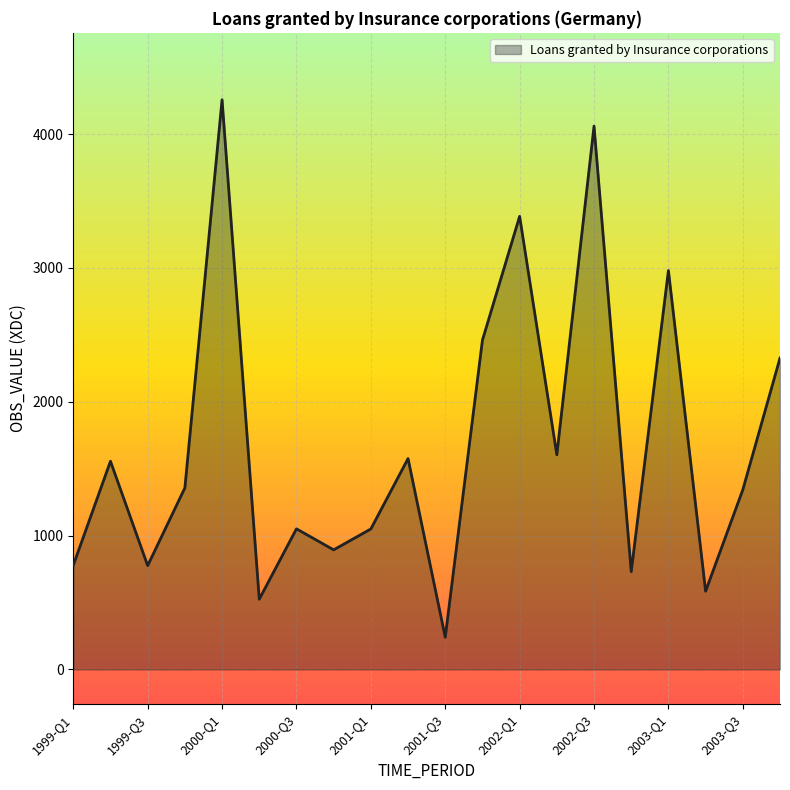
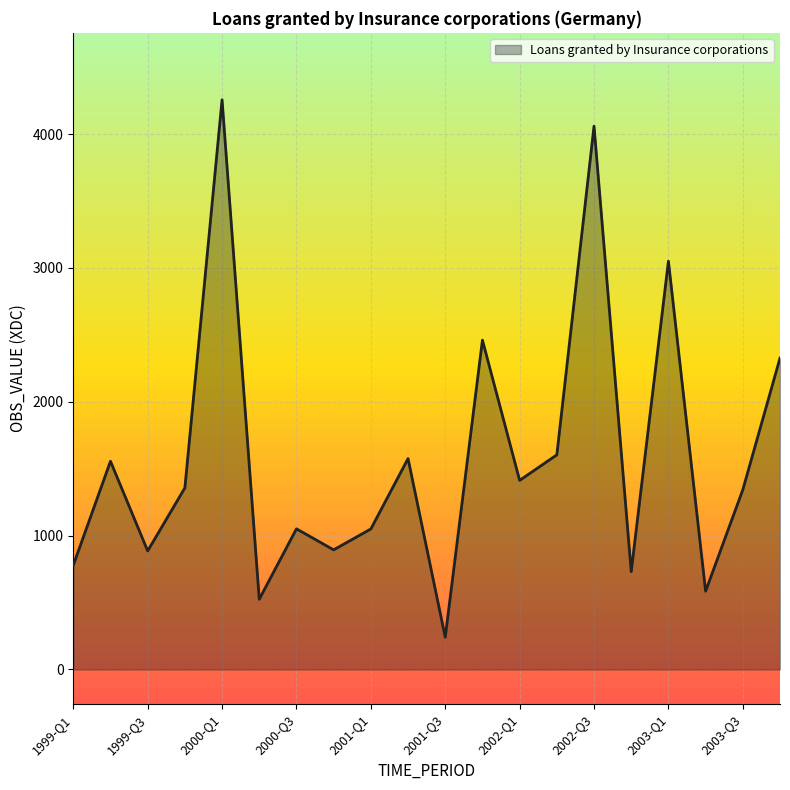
  {
    "1999-Q1": 780,
-   "1999-Q3": 780,
+   "1999-Q3": 890,
    "2000-Q1": 4260,
    "2000-Q3": 1050,
    "2001-Q1": 1050,
    "2001-Q3": 240,
-   "2002-Q1": 3390,
+   "2002-Q1": 1410,
    "2002-Q3": 4060,
-   "2003-Q1": 2980,
+   "2003-Q1": 3050,
    "2003-Q3": 1340
  }
